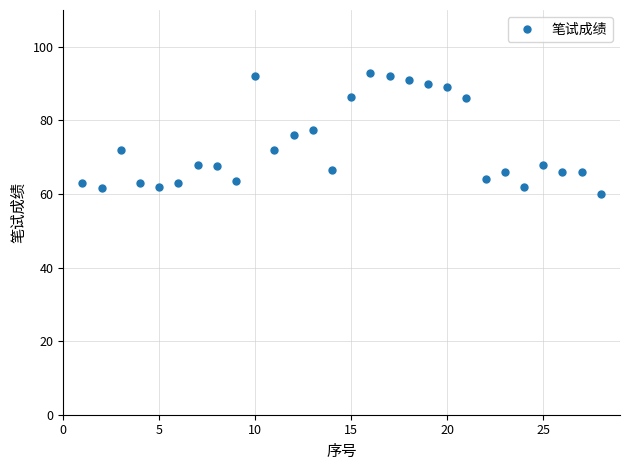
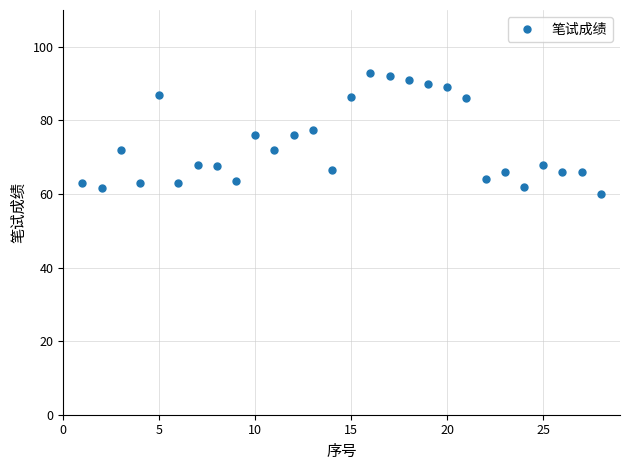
  {
-   "5": 62,
-   "10": 92,
+   "5": 87,
+   "10": 76,
    "15": 86,
    "20": 89,
    "25": 68
  }
